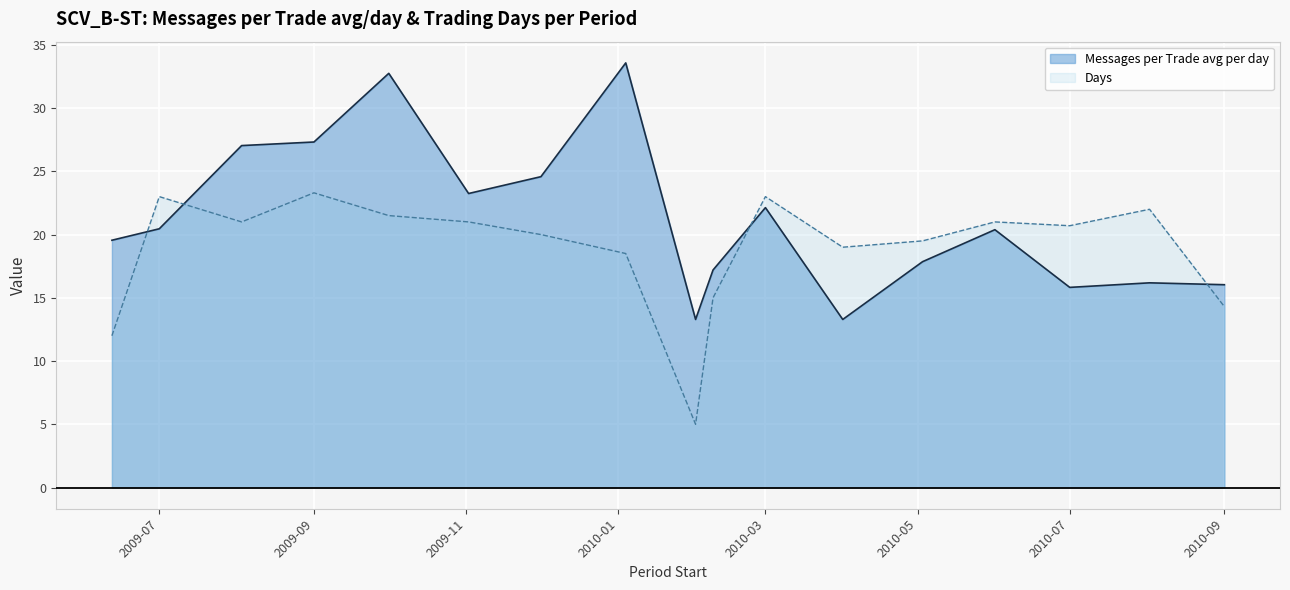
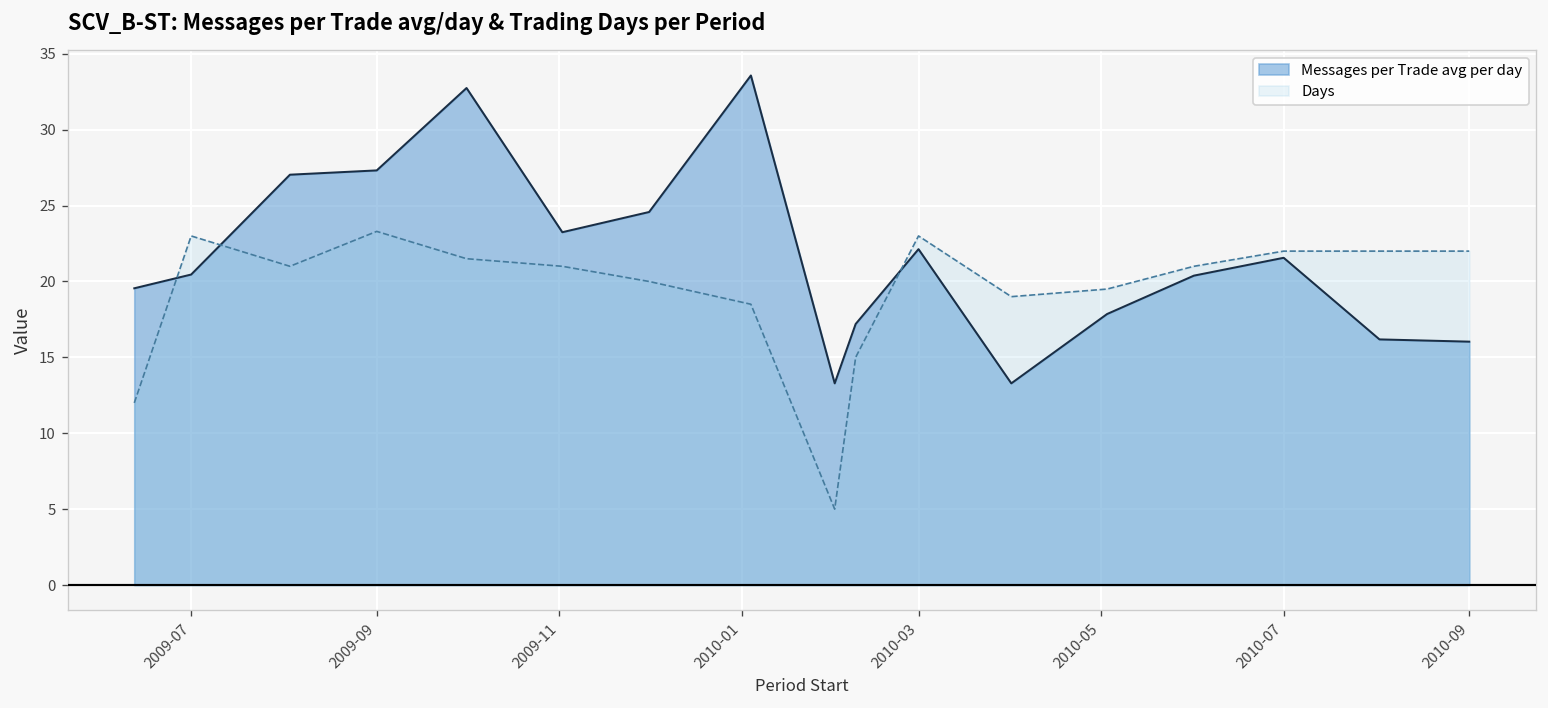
  {
    "Messages per Trade avg per day": {
      "2009-07": 20.5,
      "2009-09": 27.3,
      "2010-03": 22.1,
-     "2010-07": 15.8,
+     "2010-07": 21.6,
      "2010-09": 16.0
    },
    "Days": {
      "2009-07": 23.0,
      "2009-09": 23.3,
      "2010-03": 23.0,
-     "2010-07": 20.7,
-     "2010-09": 14.3
+     "2010-07": 22.0,
+     "2010-09": 22.0
    }
  }
